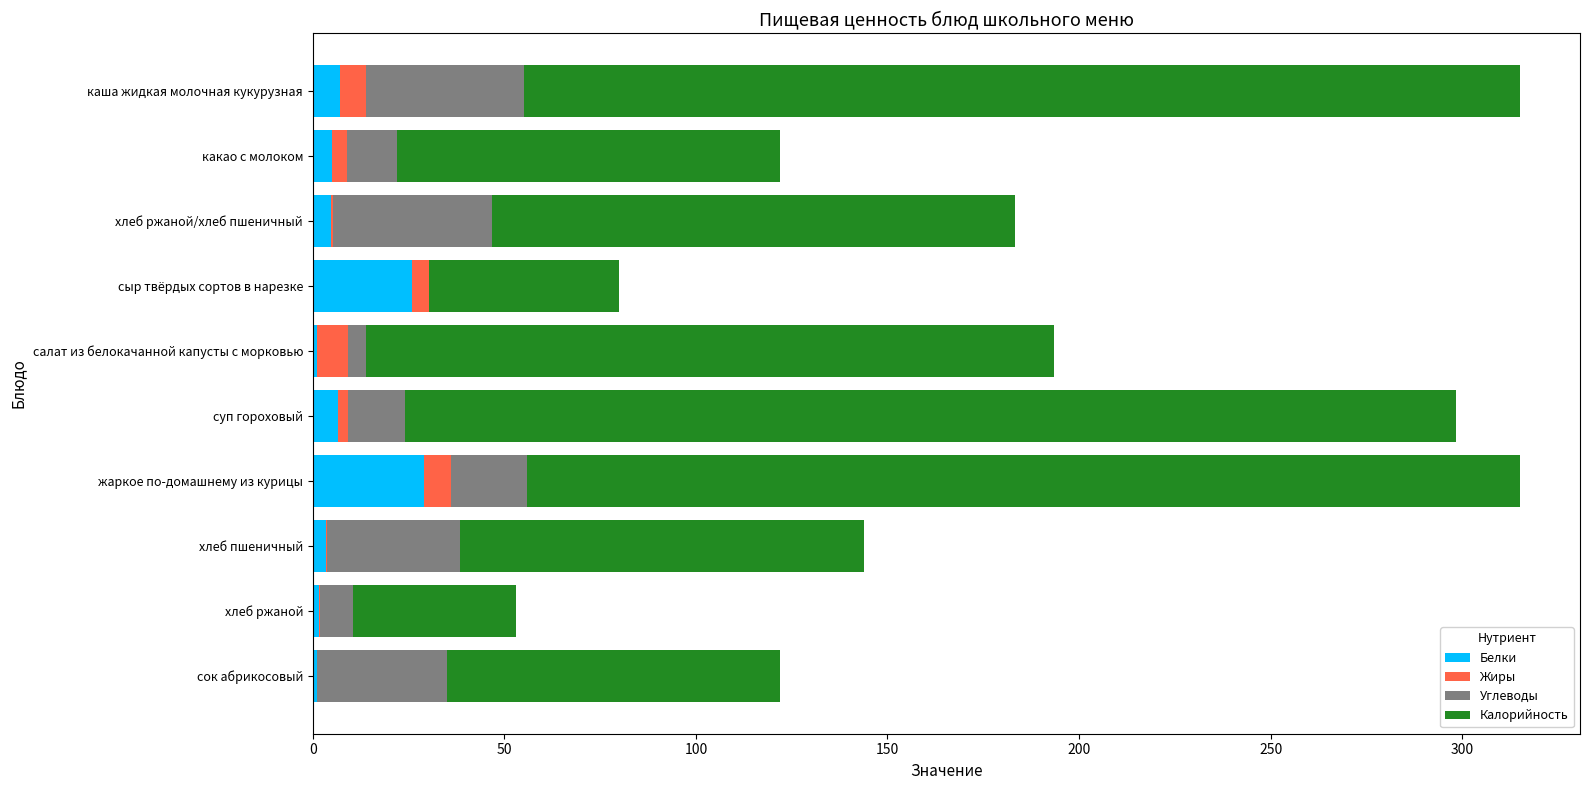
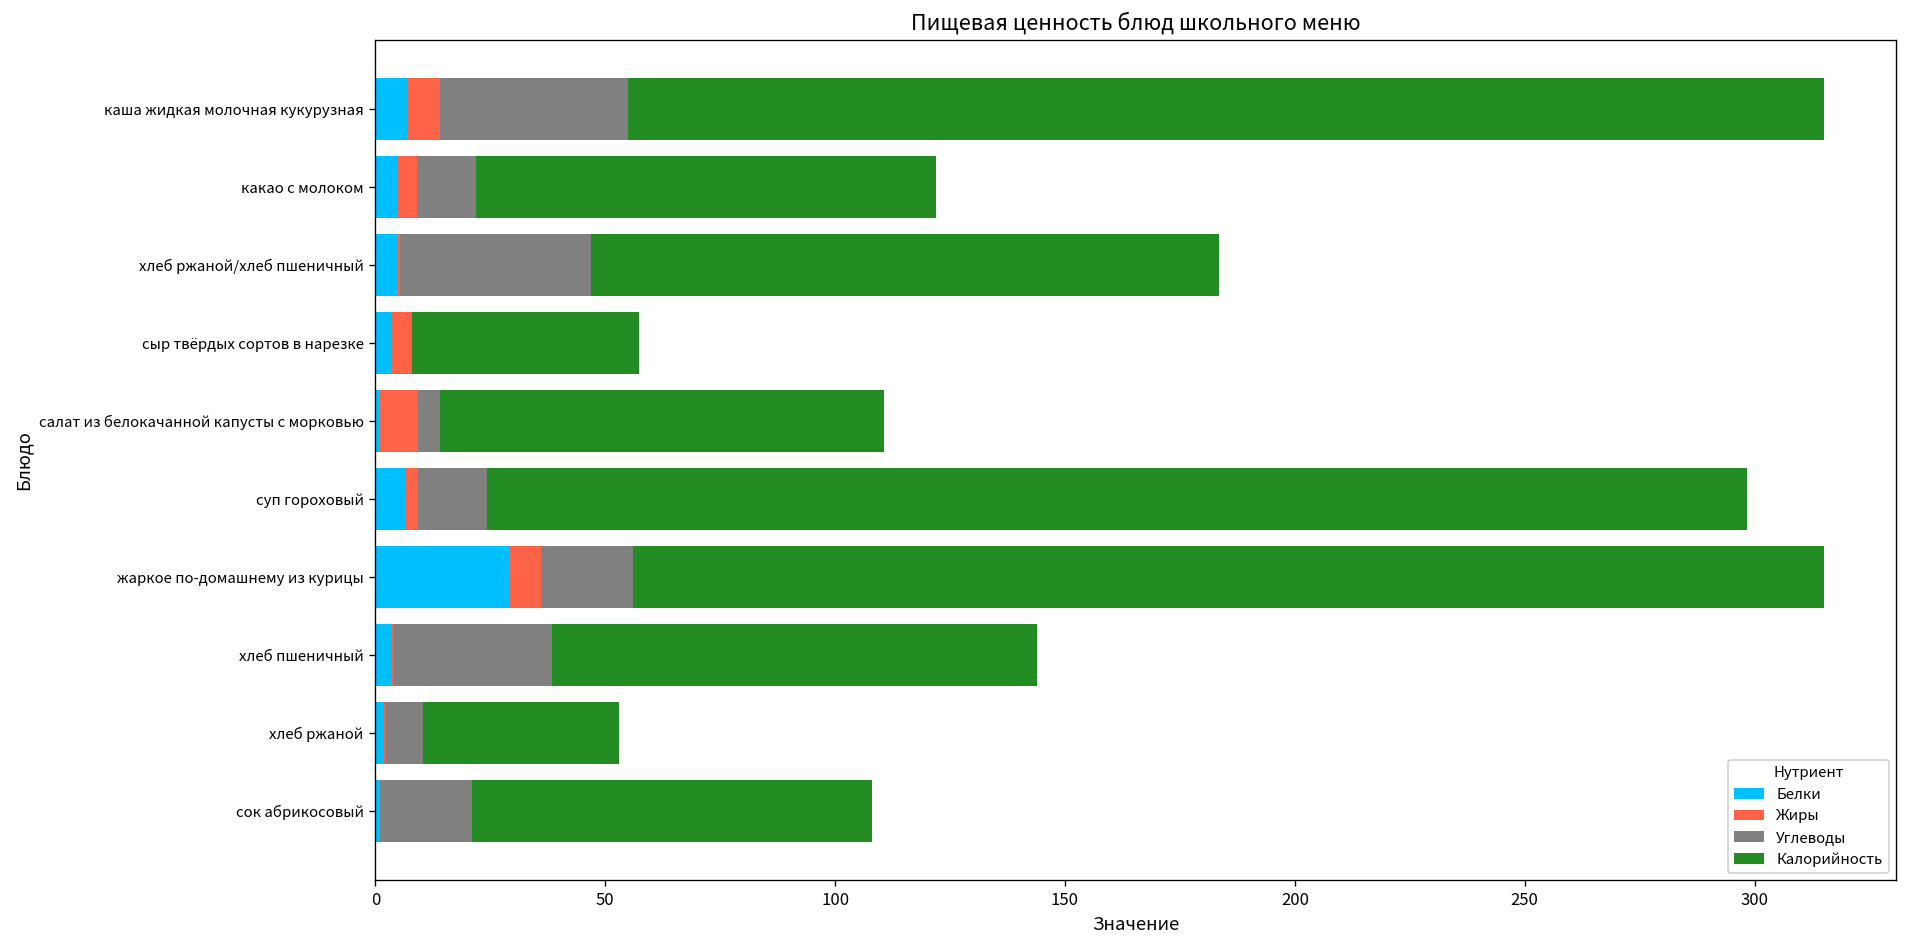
  {
    "Белки": {
      "каша жидкая молочная кукурузная": 7,
      "какао с молоком": 5,
      "хлеб ржаной/хлеб пшеничный": 5,
-     "сыр твёрдых сортов в нарезке": 26,
+     "сыр твёрдых сортов в нарезке": 4,
      "салат из белокачанной капусты с морковью": 1,
      "суп гороховый": 7,
      "жаркое по-домашнему из курицы": 29,
      "хлеб пшеничный": 3,
      "хлеб ржаной": 2,
      "сок абрикосовый": 1
    },
    "Жиры": {
      "каша жидкая молочная кукурузная": 7,
      "какао с молоком": 4,
      "сыр твёрдых сортов в нарезке": 4,
      "салат из белокачанной капусты с морковью": 8,
      "суп гороховый": 3,
      "жаркое по-домашнему из курицы": 7,
      "сок абрикосовый": 0
    },
    "Углеводы": {
      "каша жидкая молочная кукурузная": 41,
      "какао с молоком": 13,
      "хлеб ржаной/хлеб пшеничный": 42,
      "сыр твёрдых сортов в нарезке": 0,
      "салат из белокачанной капусты с морковью": 5,
      "суп гороховый": 15,
      "жаркое по-домашнему из курицы": 20,
      "хлеб пшеничный": 35,
      "хлеб ржаной": 8,
-     "сок абрикосовый": 34
+     "сок абрикосовый": 20
    },
    "Калорийность": {
      "каша жидкая молочная кукурузная": 260,
      "какао с молоком": 100,
      "хлеб ржаной/хлеб пшеничный": 137,
      "сыр твёрдых сортов в нарезке": 50,
-     "салат из белокачанной капусты с морковью": 180,
+     "салат из белокачанной капусты с морковью": 97,
      "суп гороховый": 274,
      "жаркое по-домашнему из курицы": 259,
      "хлеб пшеничный": 106,
      "хлеб ржаной": 43,
      "сок абрикосовый": 87
    }
  }
